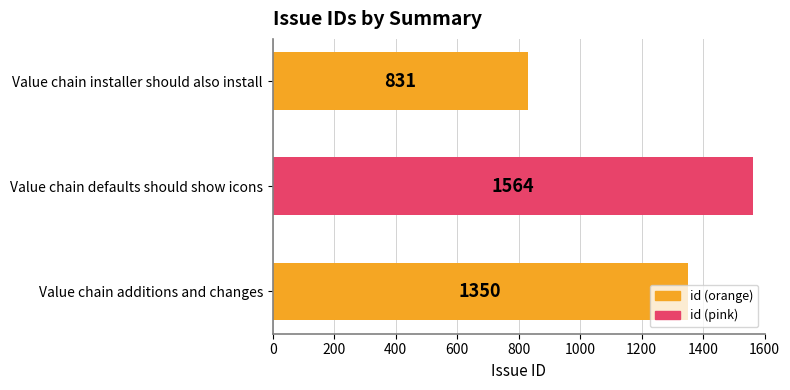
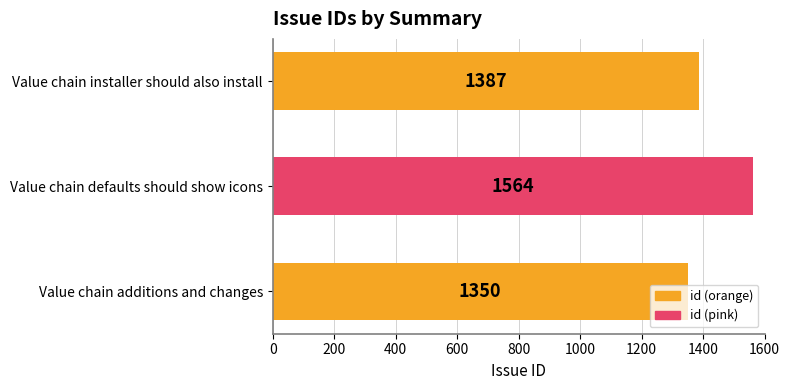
  {
-   "Value chain installer should also install": 831,
+   "Value chain installer should also install": 1387,
    "Value chain defaults should show icons": 1564
  }
